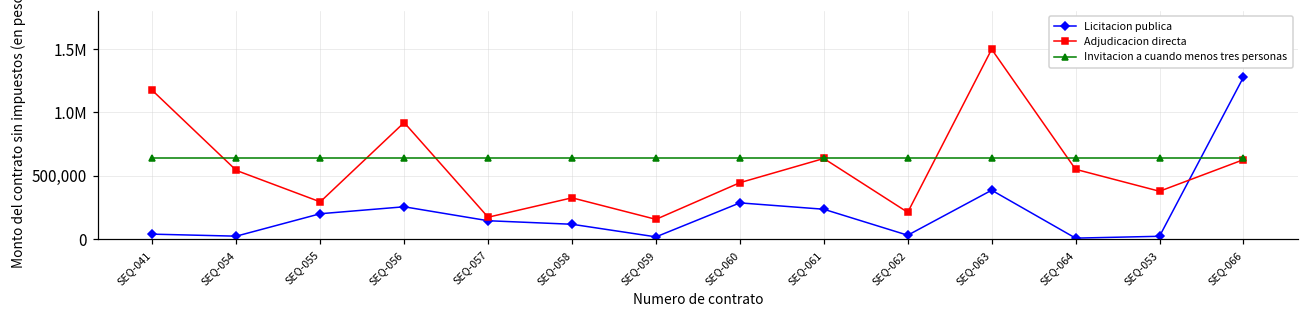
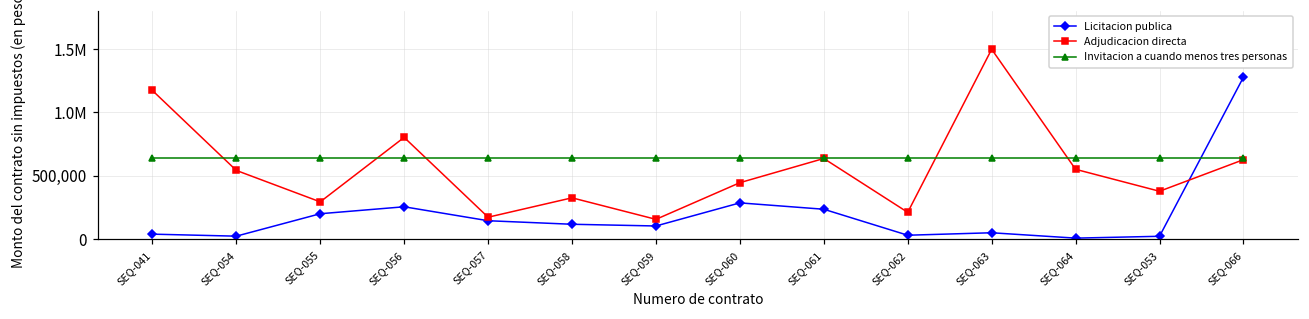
  {
    "Licitacion publica": {
      "SEQ-041": "40,000",
      "SEQ-054": "20,000",
      "SEQ-055": "200,000",
      "SEQ-056": "250,000",
      "SEQ-057": "140,000",
      "SEQ-058": "120,000",
-     "SEQ-059": "20,000",
+     "SEQ-059": "100,000",
      "SEQ-060": "290,000",
      "SEQ-061": "240,000",
      "SEQ-062": "30,000",
-     "SEQ-063": "390,000",
+     "SEQ-063": "50,000",
      "SEQ-064": "10,000",
      "SEQ-053": "20,000",
      "SEQ-066": "1,280,000"
    },
    "Adjudicacion directa": {
      "SEQ-041": "1,170,000",
      "SEQ-054": "540,000",
      "SEQ-055": "290,000",
-     "SEQ-056": "920,000",
+     "SEQ-056": "800,000",
      "SEQ-057": "170,000",
      "SEQ-058": "330,000",
      "SEQ-059": "160,000",
      "SEQ-060": "450,000",
      "SEQ-062": "210,000",
      "SEQ-063": "1,500,000",
      "SEQ-064": "550,000",
      "SEQ-053": "380,000"
    },
    "Invitacion a cuando menos tres personas": {
      "SEQ-041": "640,000",
      "SEQ-054": "640,000",
      "SEQ-055": "640,000",
      "SEQ-056": "640,000",
      "SEQ-057": "640,000",
      "SEQ-058": "640,000",
      "SEQ-059": "640,000",
      "SEQ-060": "640,000",
      "SEQ-062": "640,000",
      "SEQ-063": "640,000",
      "SEQ-064": "640,000",
      "SEQ-053": "640,000"
    }
  }
